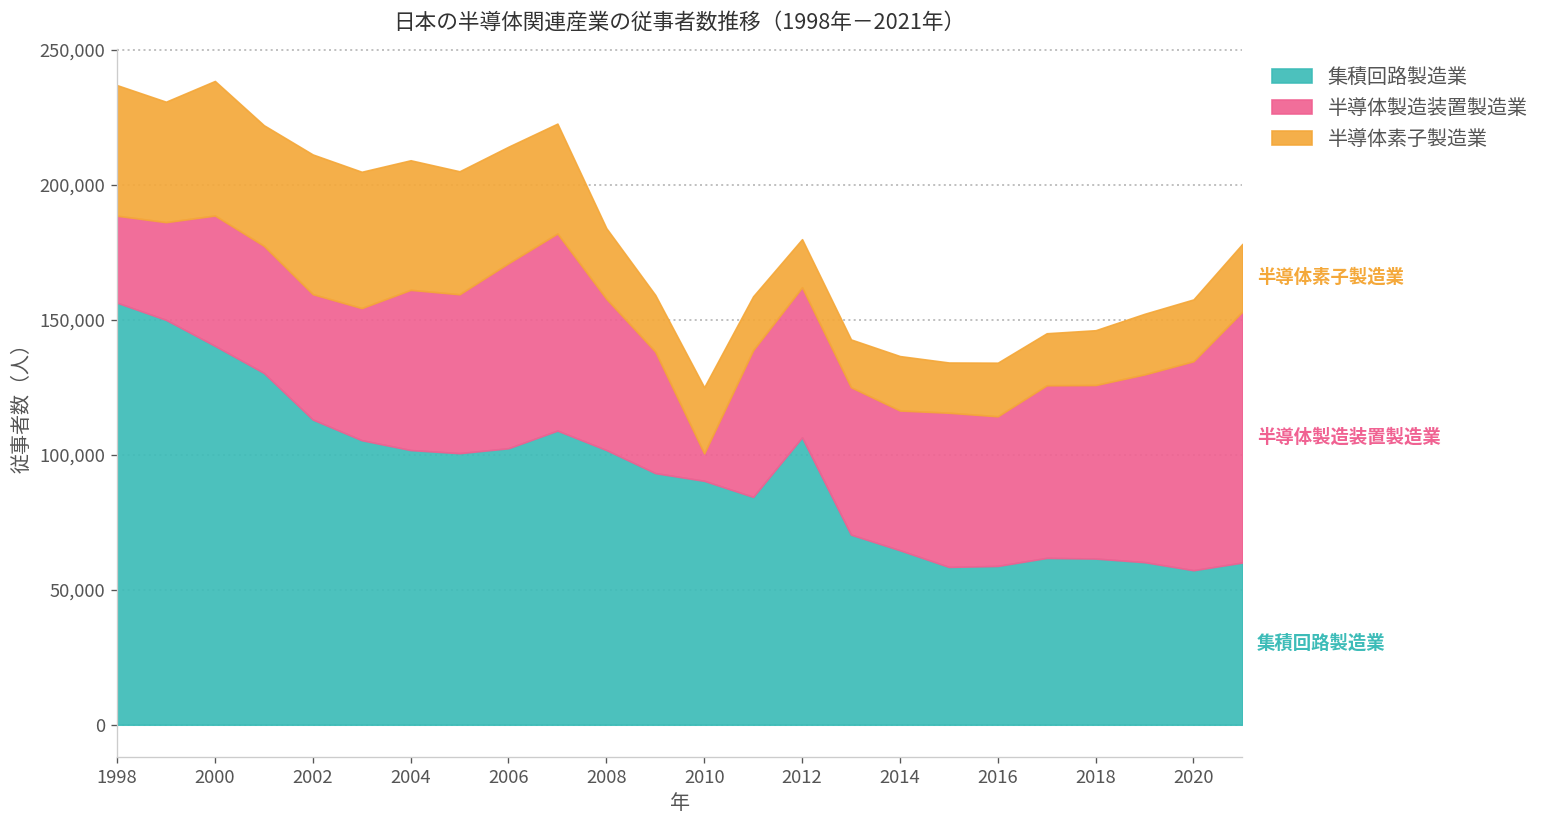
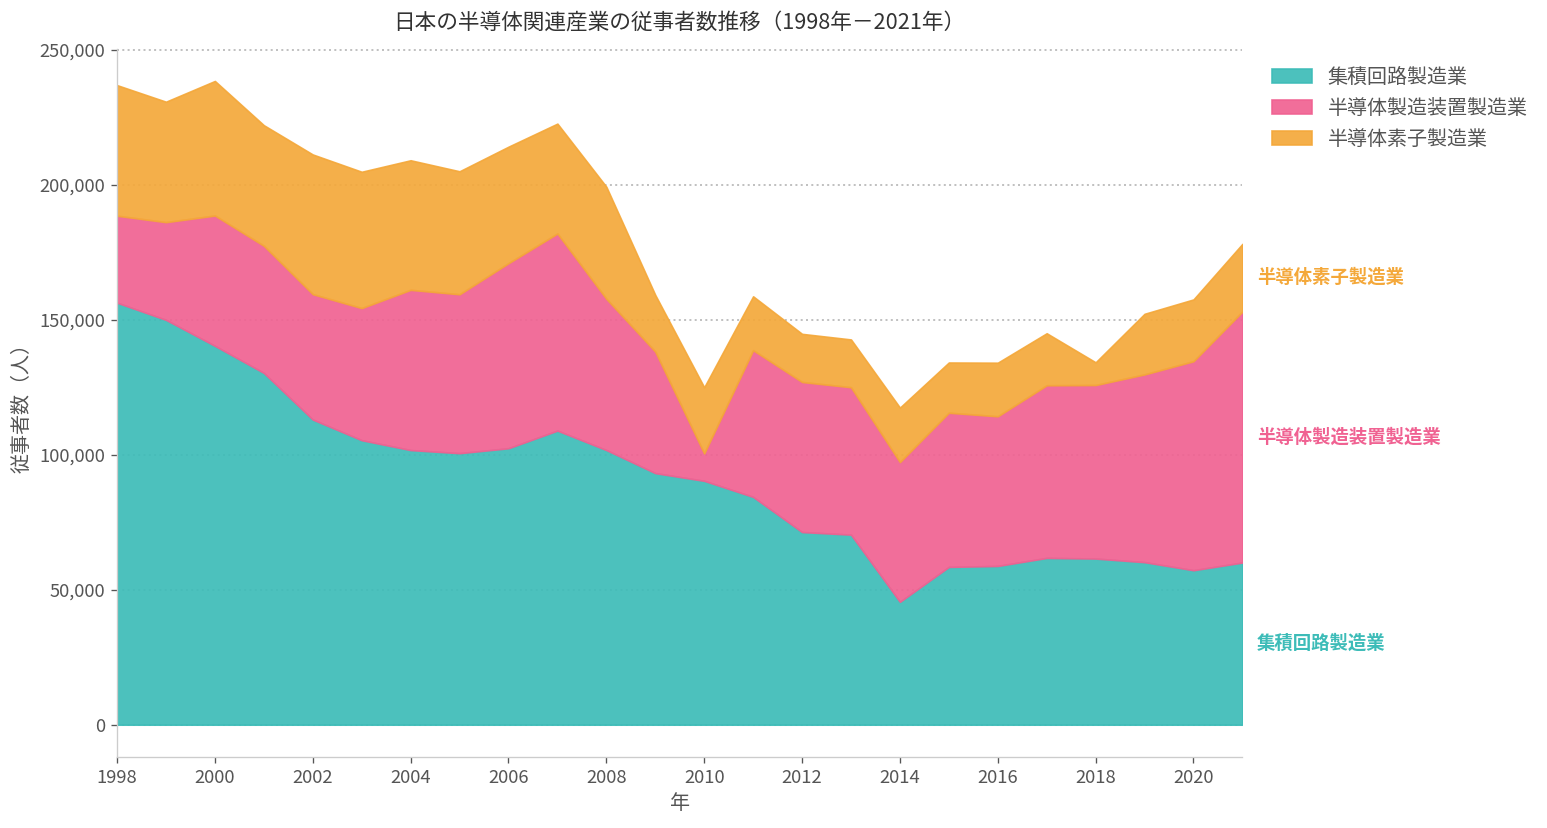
  {
    "集積回路製造業": {
      "1998": "156,000",
      "2000": "140,000",
      "2002": "113,000",
      "2004": "102,000",
      "2006": "102,000",
      "2008": "102,000",
      "2010": "90,000",
-     "2012": "106,000",
-     "2014": "65,000",
+     "2012": "71,000",
+     "2014": "46,000",
      "2016": "59,000",
      "2018": "62,000",
      "2020": "57,000"
    },
    "半導体製造装置製造業": {
      "1998": "32,000",
      "2000": "48,000",
      "2002": "46,000",
      "2004": "59,000",
      "2006": "69,000",
      "2008": "56,000",
      "2010": "10,000",
      "2012": "56,000",
      "2014": "52,000",
      "2016": "55,000",
      "2018": "64,000",
      "2020": "77,000"
    },
    "半導体素子製造業": {
      "1998": "48,000",
      "2000": "50,000",
      "2002": "52,000",
      "2004": "48,000",
      "2006": "43,000",
-     "2008": "26,000",
+     "2008": "42,000",
      "2010": "24,000",
      "2012": "18,000",
      "2014": "20,000",
      "2016": "20,000",
-     "2018": "20,000",
+     "2018": "8,000",
      "2020": "23,000"
    }
  }
